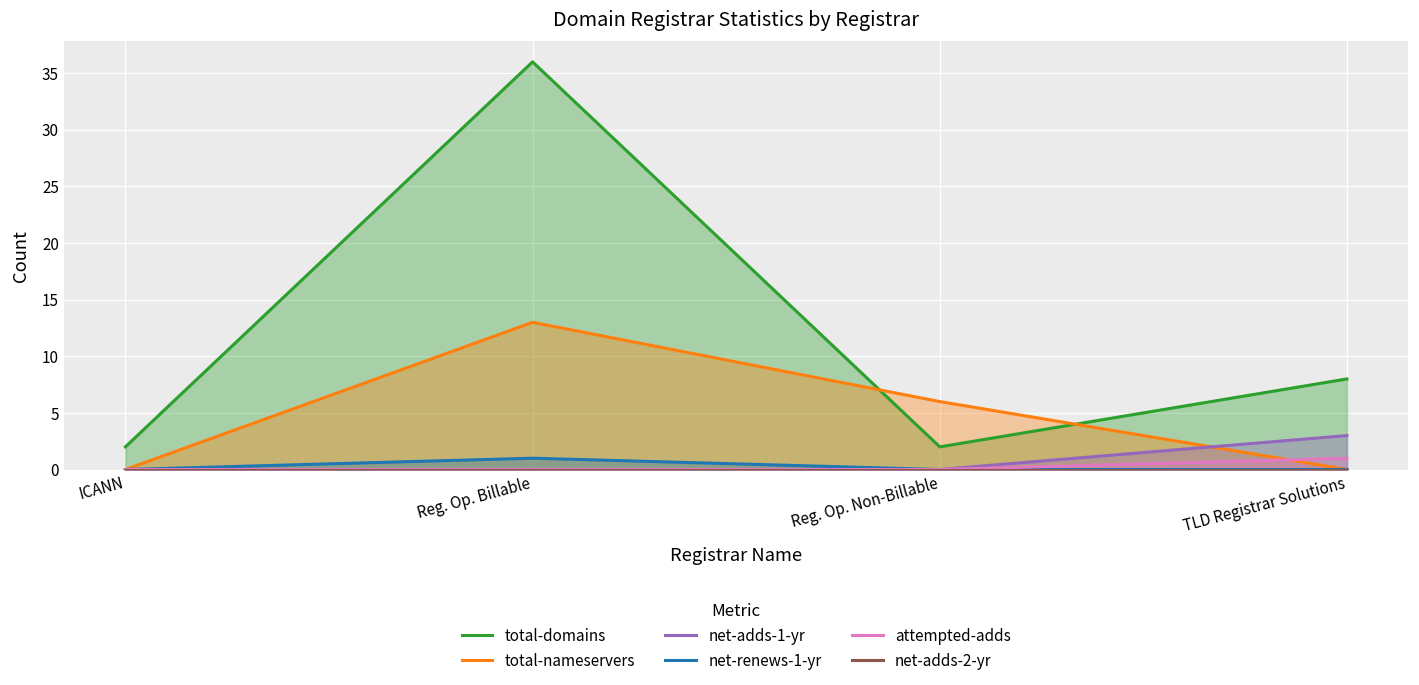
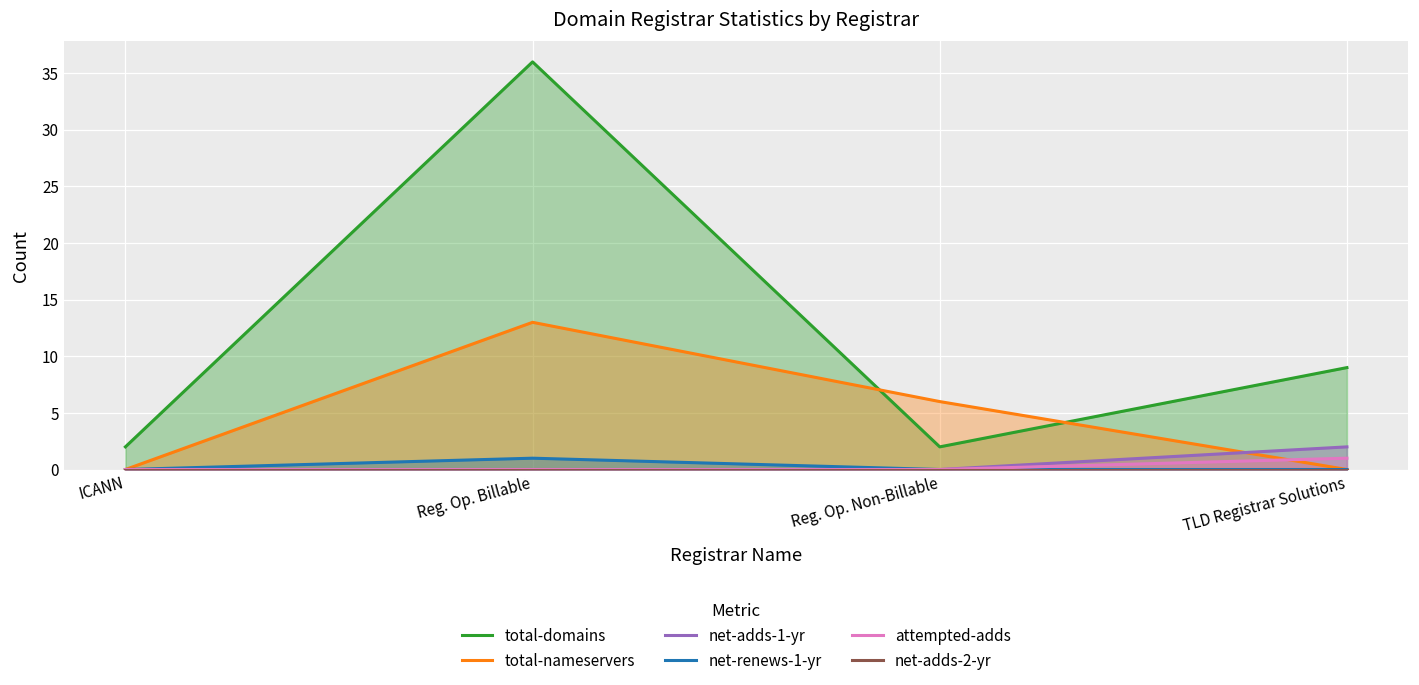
  {
    "total-domains": {
      "ICANN": 2,
      "Reg. Op. Billable": 36,
      "Reg. Op. Non-Billable": 2,
-     "TLD Registrar Solutions": 8
+     "TLD Registrar Solutions": 9
    },
    "total-nameservers": {
      "Reg. Op. Billable": 13,
      "Reg. Op. Non-Billable": 6
    },
    "net-adds-1-yr": {
-     "TLD Registrar Solutions": 3
+     "TLD Registrar Solutions": 2
    },
    "net-renews-1-yr": {
      "Reg. Op. Billable": 1
    },
    "attempted-adds": {
      "TLD Registrar Solutions": 1
    }
  }
